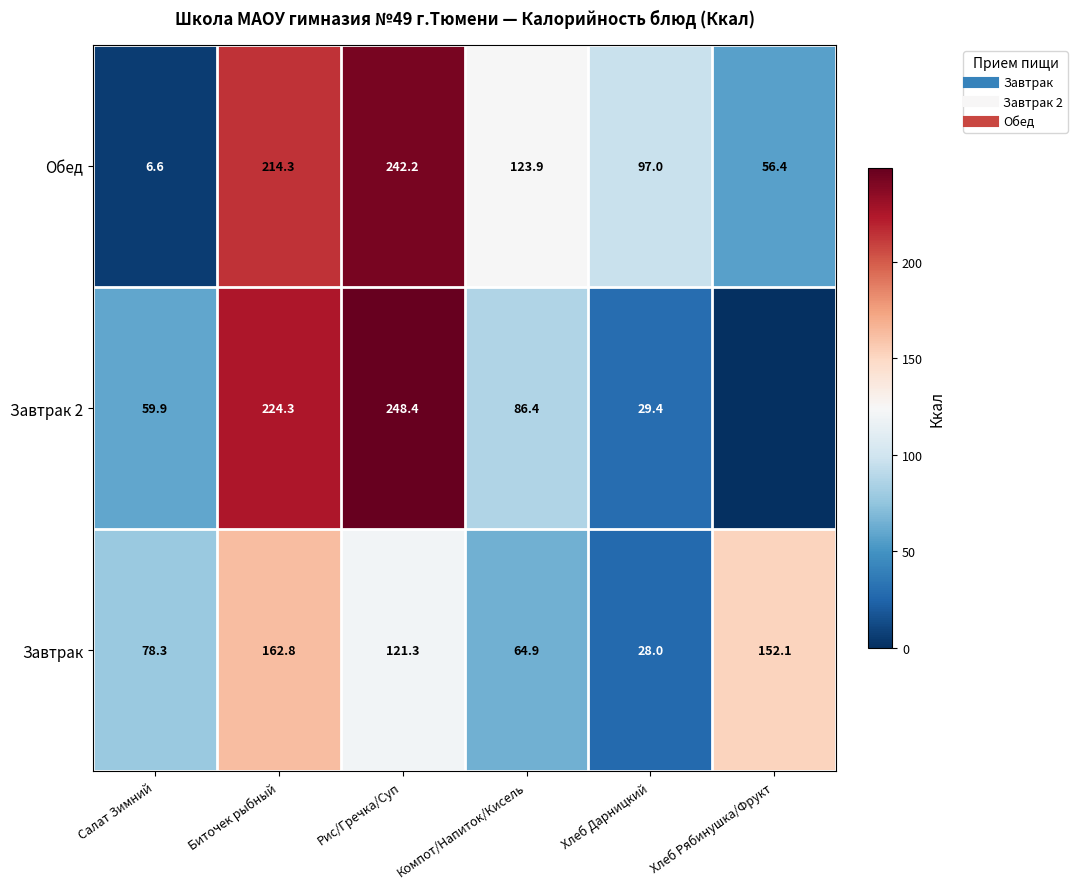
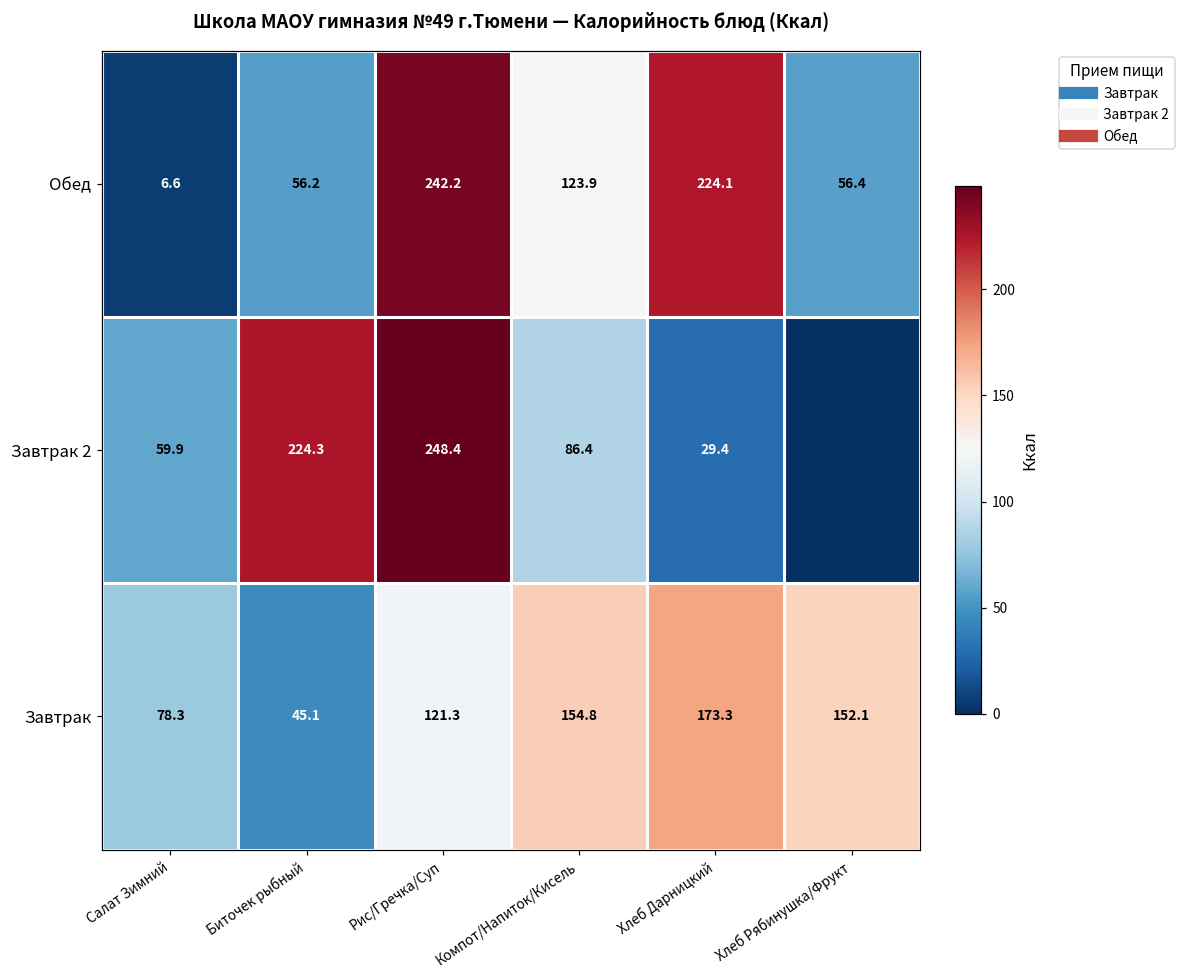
  {
    "Обед": {
      "Салат Зимний": 6.6,
-     "Биточек рыбный": 214.3,
+     "Биточек рыбный": 56.2,
      "Рис/Гречка/Суп": 242.2,
      "Компот/Напиток/Кисель": 123.9,
-     "Хлеб Дарницкий": 97.0,
+     "Хлеб Дарницкий": 224.1,
      "Хлеб Рябинушка/Фрукт": 56.4
    },
    "Завтрак 2": {
      "Салат Зимний": 59.9,
      "Биточек рыбный": 224.3,
      "Рис/Гречка/Суп": 248.4,
      "Компот/Напиток/Кисель": 86.4,
      "Хлеб Дарницкий": 29.4
    },
    "Завтрак": {
      "Салат Зимний": 78.3,
-     "Биточек рыбный": 162.8,
+     "Биточек рыбный": 45.1,
      "Рис/Гречка/Суп": 121.3,
-     "Компот/Напиток/Кисель": 64.9,
-     "Хлеб Дарницкий": 28.0,
+     "Компот/Напиток/Кисель": 154.8,
+     "Хлеб Дарницкий": 173.3,
      "Хлеб Рябинушка/Фрукт": 152.1
    }
  }
